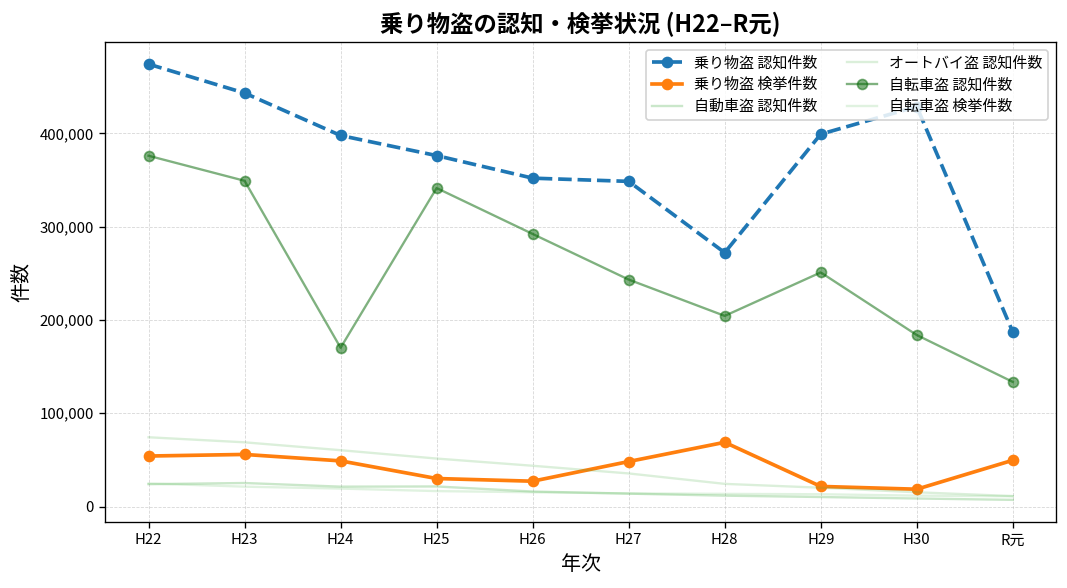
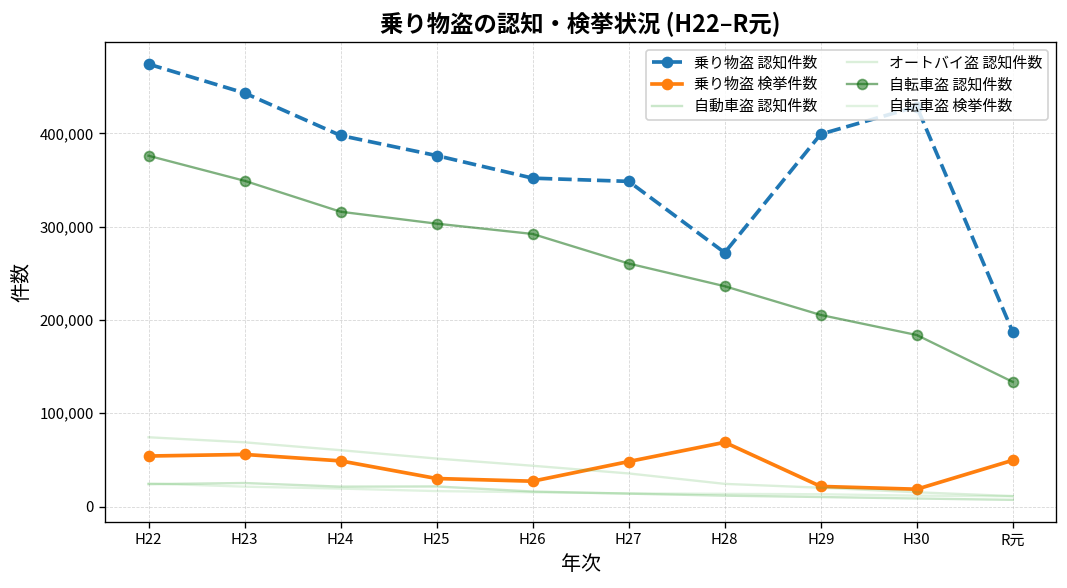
  {
    "乗り物盗 認知件数": {
      "H22": "470,000",
      "H23": "440,000",
      "H24": "400,000",
      "H25": "380,000",
      "H26": "350,000",
      "H27": "350,000",
      "H28": "270,000",
      "H29": "400,000",
      "R元": "190,000"
    },
    "乗り物盗 検挙件数": {
      "H22": "50,000",
      "H23": "60,000",
      "H24": "50,000",
      "H25": "30,000",
      "H26": "30,000",
      "H27": "50,000",
      "H28": "70,000",
      "R元": "50,000"
    },
    "自転車盗 認知件数": {
      "H22": "380,000",
      "H23": "350,000",
-     "H24": "170,000",
-     "H25": "340,000",
+     "H24": "320,000",
+     "H25": "300,000",
      "H26": "290,000",
-     "H27": "240,000",
-     "H28": "200,000",
-     "H29": "250,000",
+     "H27": "260,000",
+     "H28": "240,000",
+     "H29": "210,000",
      "H30": "180,000",
      "R元": "130,000"
    }
  }
